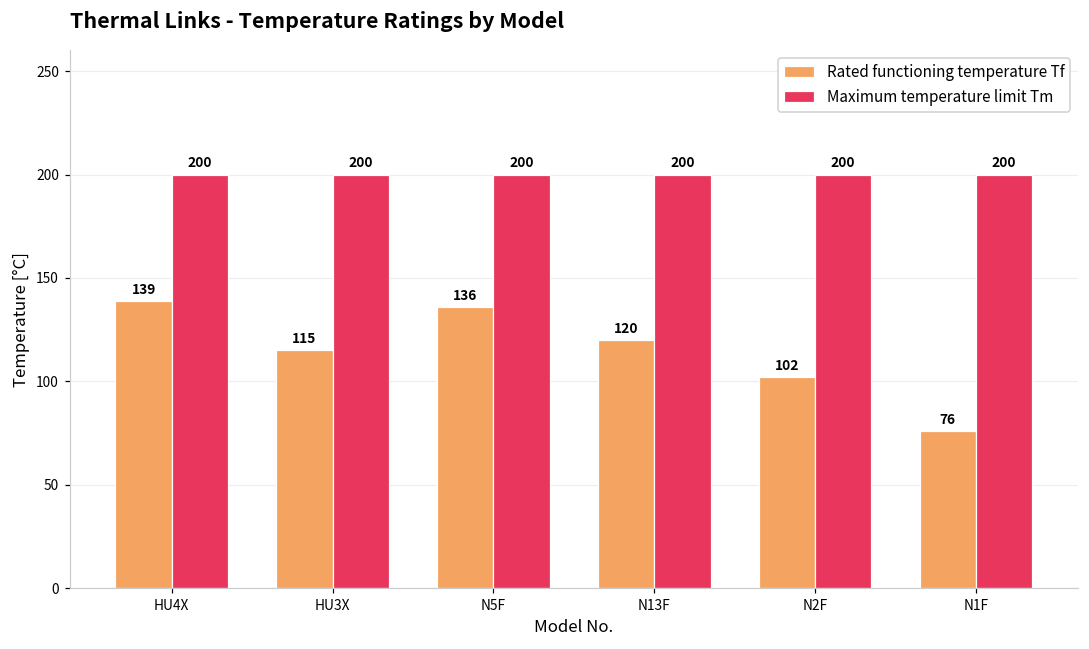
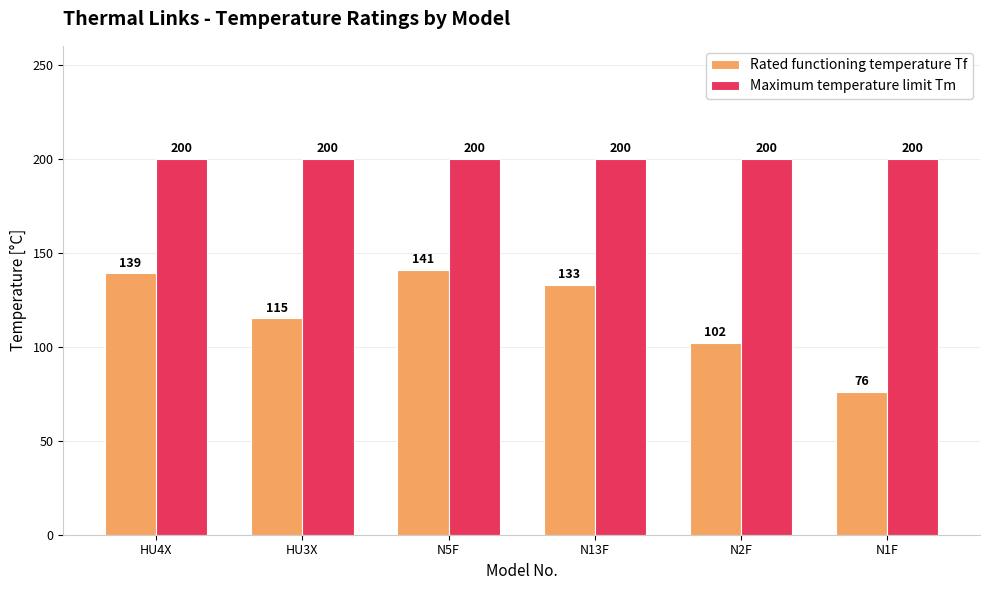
  {
    "Rated functioning temperature Tf": {
      "HU4X": 139,
      "HU3X": 115,
-     "N5F": 136,
-     "N13F": 120,
+     "N5F": 141,
+     "N13F": 133,
      "N2F": 102,
      "N1F": 76
    },
    "Maximum temperature limit Tm": {
      "HU4X": 200,
      "HU3X": 200,
      "N5F": 200,
      "N13F": 200,
      "N2F": 200,
      "N1F": 200
    }
  }
